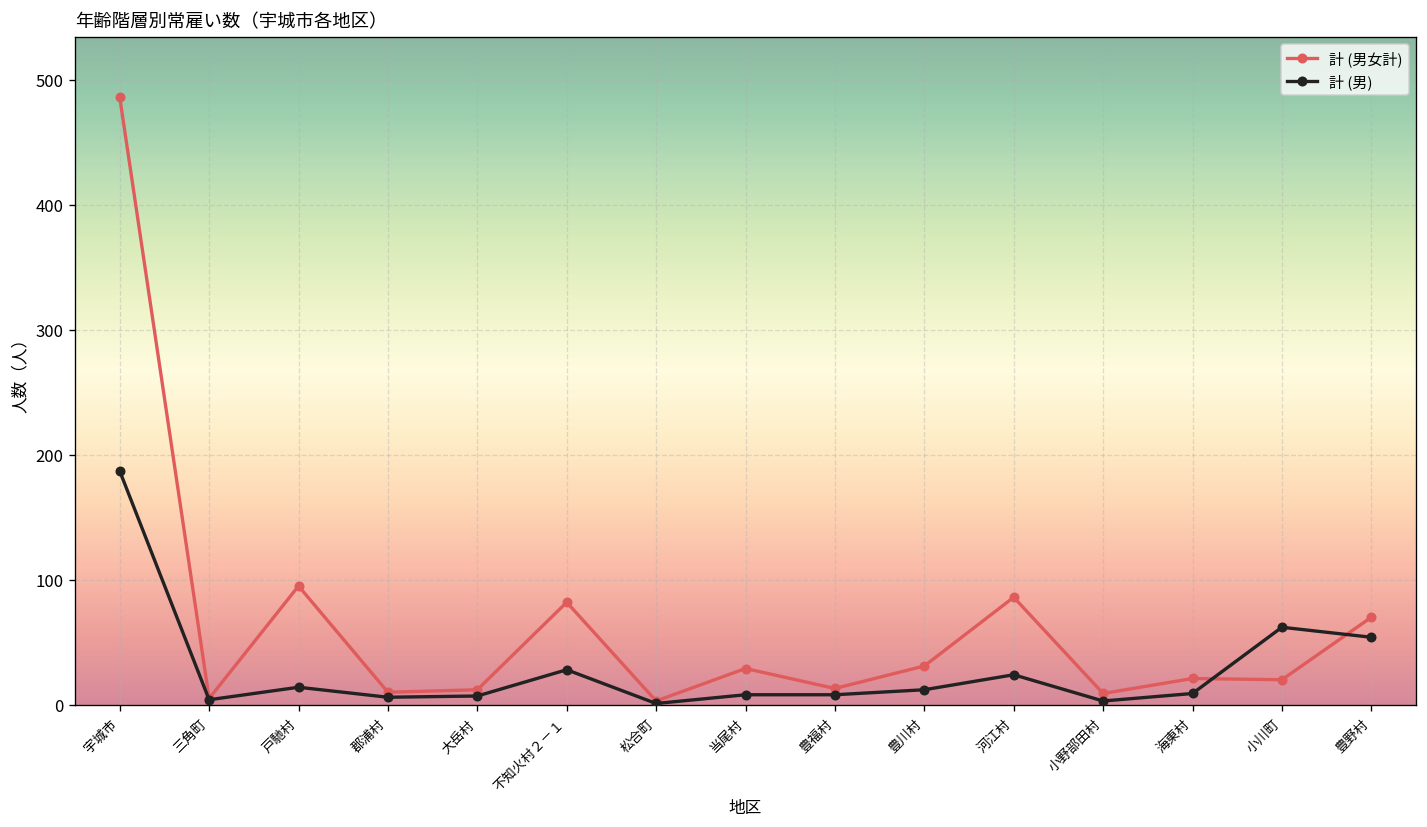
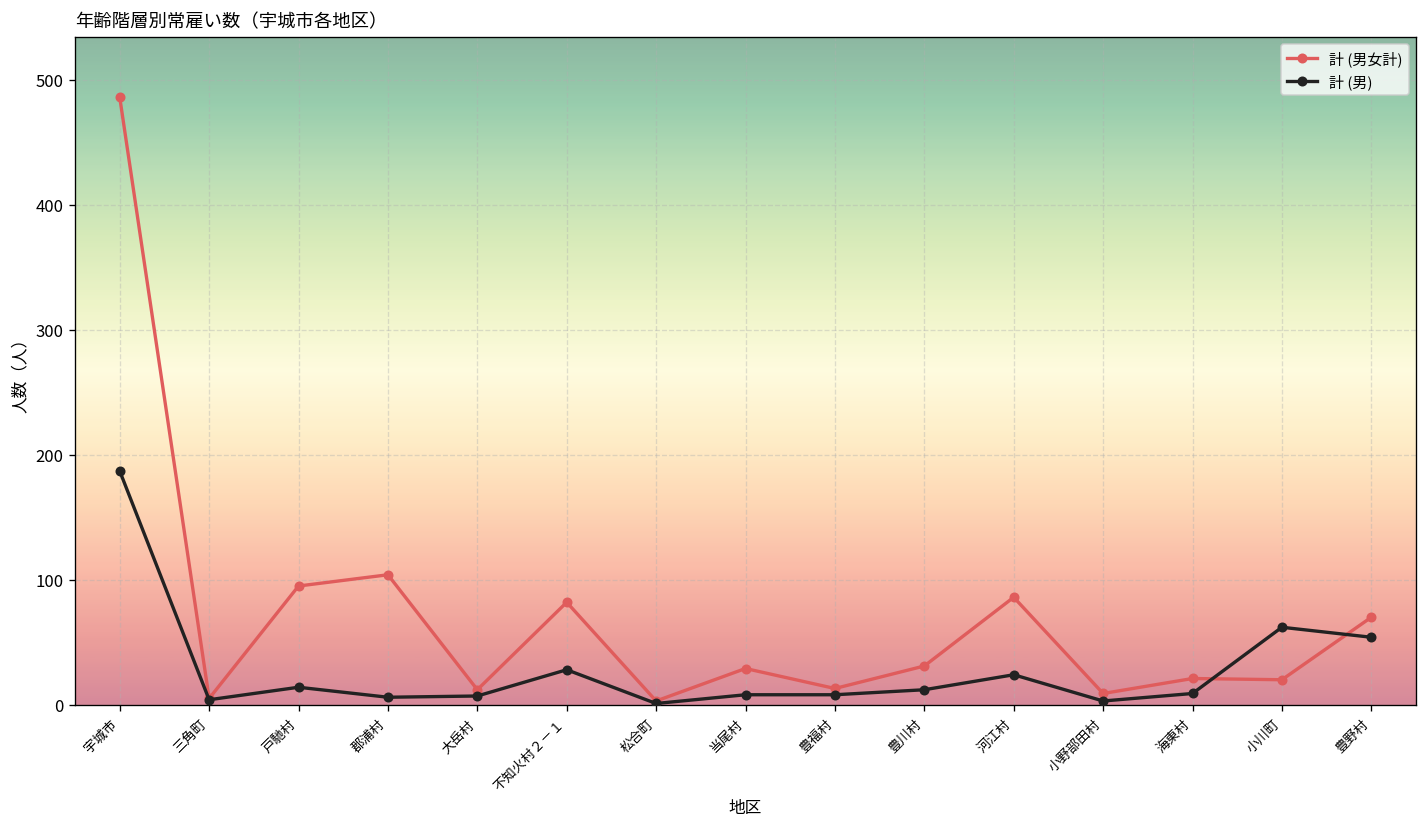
  {
    "計 (男女計)": {
      "宇城市": 486,
      "戸馳村": 95,
-     "郡浦村": 10,
+     "郡浦村": 104,
      "大岳村": 12,
      "不知火村２－１": 82,
      "当尾村": 29,
      "豊福村": 13,
      "豊川村": 31,
      "河江村": 86,
      "小野部田村": 9,
      "海東村": 21,
      "小川町": 20,
      "豊野村": 70
    },
    "計 (男)": {
      "宇城市": 187,
      "戸馳村": 14,
      "郡浦村": 6,
      "大岳村": 7,
      "不知火村２－１": 28,
      "当尾村": 8,
      "豊福村": 8,
      "豊川村": 12,
      "河江村": 24,
      "小野部田村": 3,
      "海東村": 9,
      "小川町": 62,
      "豊野村": 54
    }
  }
